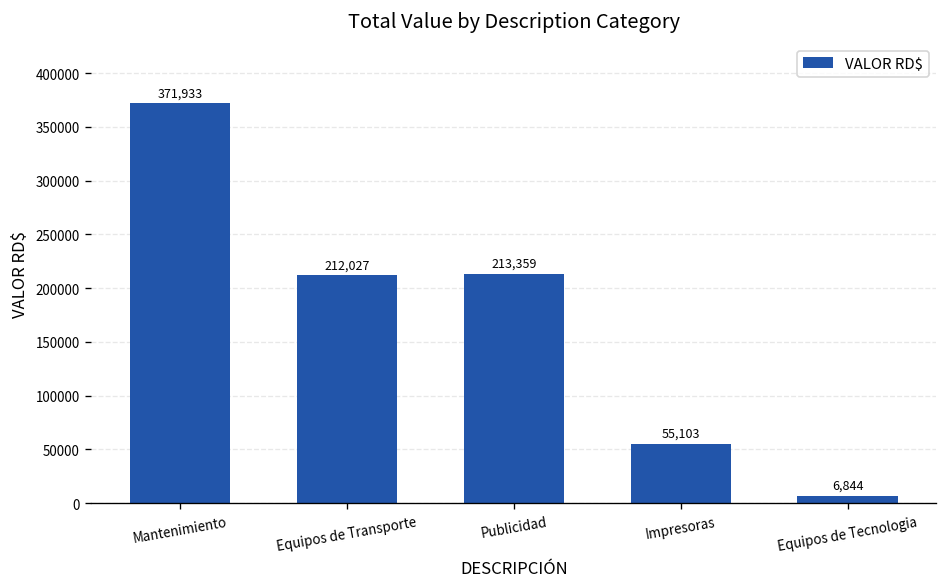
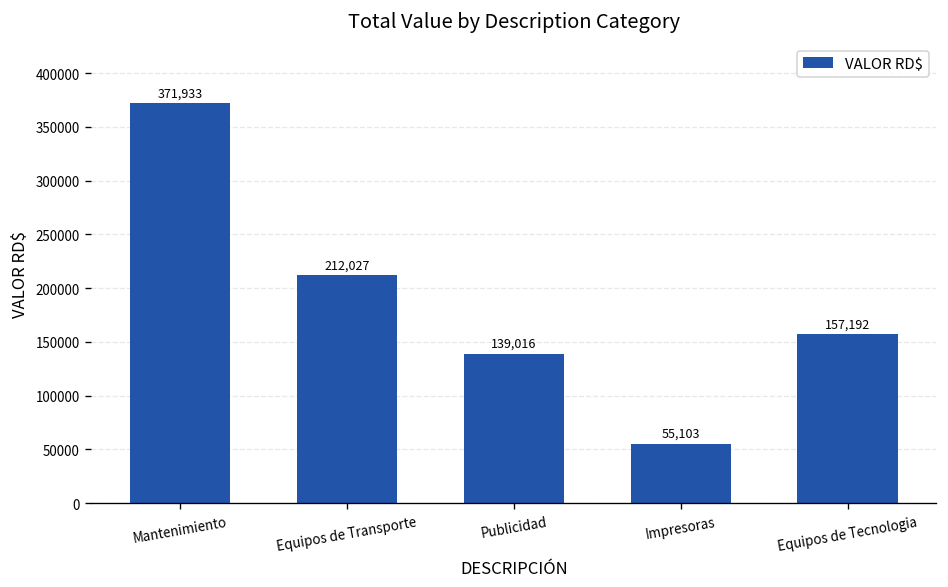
  {
    "Mantenimiento": "371,933",
    "Equipos de Transporte": "212,027",
-   "Publicidad": "213,359",
+   "Publicidad": "139,016",
    "Impresoras": "55,103",
-   "Equipos de Tecnologia": "6,844"
+   "Equipos de Tecnologia": "157,192"
  }
